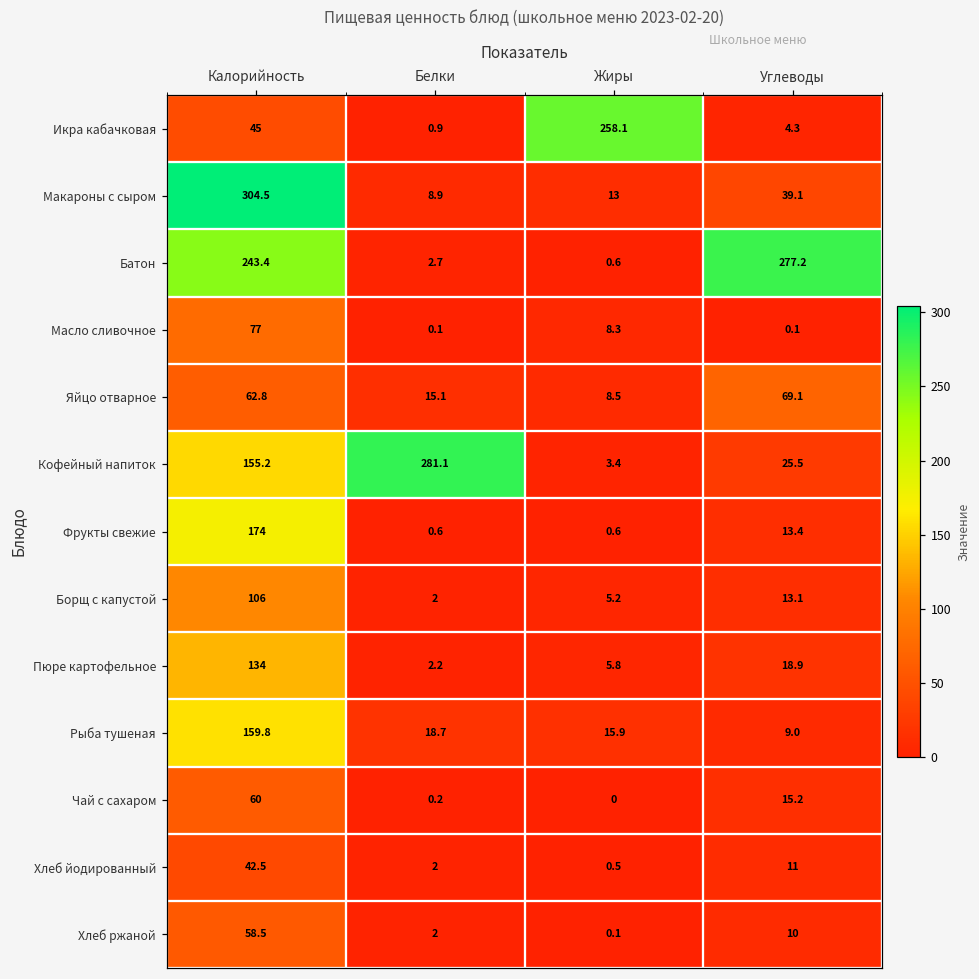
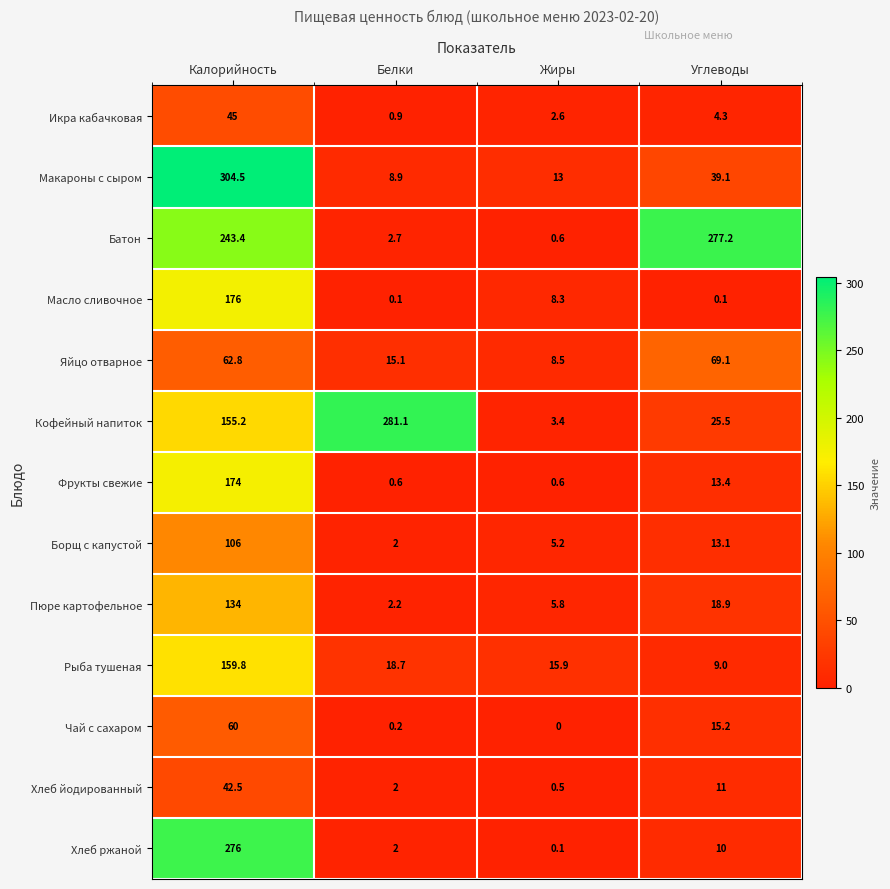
  {
    "Икра кабачковая": {
      "Калорийность": 45,
      "Белки": 0.9,
-     "Жиры": 258.1,
+     "Жиры": 2.6,
      "Углеводы": 4.3
    },
    "Макароны с сыром": {
      "Калорийность": 304.5,
      "Белки": 8.9,
      "Жиры": 13,
      "Углеводы": 39.1
    },
    "Батон": {
      "Калорийность": 243.4,
      "Белки": 2.7,
      "Жиры": 0.6,
      "Углеводы": 277.2
    },
    "Масло сливочное": {
-     "Калорийность": 77,
+     "Калорийность": 176,
      "Белки": 0.1,
      "Жиры": 8.3,
      "Углеводы": 0.1
    },
    "Яйцо отварное": {
      "Калорийность": 62.8,
      "Белки": 15.1,
      "Жиры": 8.5,
      "Углеводы": 69.1
    },
    "Кофейный напиток": {
      "Калорийность": 155.2,
      "Белки": 281.1,
      "Жиры": 3.4,
      "Углеводы": 25.5
    },
    "Фрукты свежие": {
      "Калорийность": 174,
      "Белки": 0.6,
      "Жиры": 0.6,
      "Углеводы": 13.4
    },
    "Борщ с капустой": {
      "Калорийность": 106,
      "Белки": 2,
      "Жиры": 5.2,
      "Углеводы": 13.1
    },
    "Пюре картофельное": {
      "Калорийность": 134,
      "Белки": 2.2,
      "Жиры": 5.8,
      "Углеводы": 18.9
    },
    "Рыба тушеная": {
      "Калорийность": 159.8,
      "Белки": 18.7,
      "Жиры": 15.9,
      "Углеводы": 9.0
    },
    "Чай с сахаром": {
      "Калорийность": 60,
      "Белки": 0.2,
      "Жиры": 0,
      "Углеводы": 15.2
    },
    "Хлеб йодированный": {
      "Калорийность": 42.5,
      "Белки": 2,
      "Жиры": 0.5,
      "Углеводы": 11
    },
    "Хлеб ржаной": {
-     "Калорийность": 58.5,
+     "Калорийность": 276,
      "Белки": 2,
      "Жиры": 0.1,
      "Углеводы": 10
    }
  }
